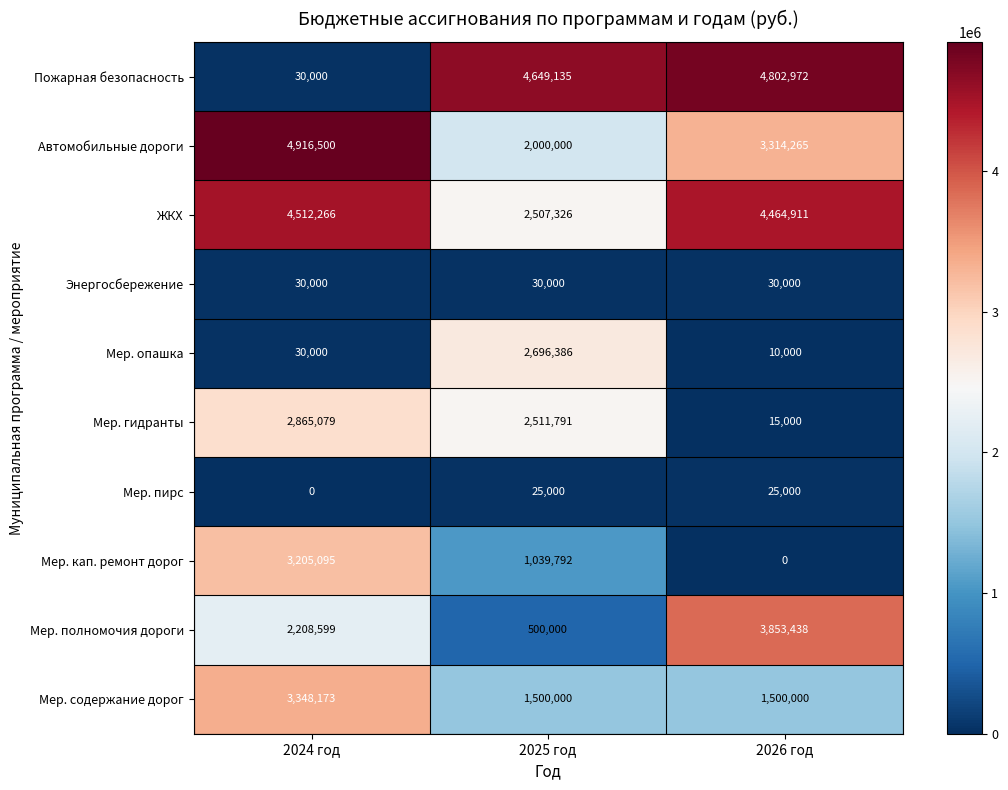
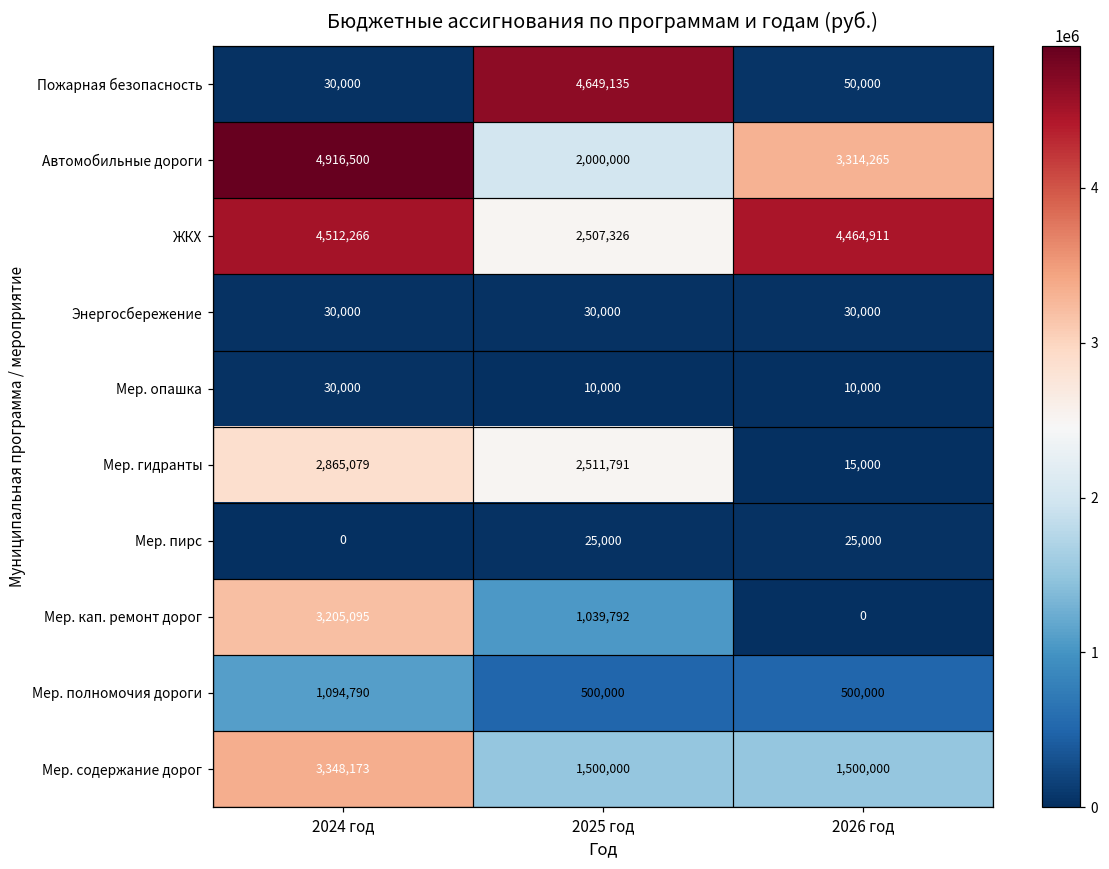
  {
    "Пожарная безопасность": {
      "2024 год": "30,000",
      "2025 год": "4,649,135",
-     "2026 год": "4,802,972"
+     "2026 год": "50,000"
    },
    "Автомобильные дороги": {
      "2024 год": "4,916,500",
      "2025 год": "2,000,000",
      "2026 год": "3,314,265"
    },
    "ЖКХ": {
      "2024 год": "4,512,266",
      "2025 год": "2,507,326",
      "2026 год": "4,464,911"
    },
    "Энергосбережение": {
      "2024 год": "30,000",
      "2025 год": "30,000",
      "2026 год": "30,000"
    },
    "Мер. опашка": {
      "2024 год": "30,000",
-     "2025 год": "2,696,386",
+     "2025 год": "10,000",
      "2026 год": "10,000"
    },
    "Мер. гидранты": {
      "2024 год": "2,865,079",
      "2025 год": "2,511,791",
      "2026 год": "15,000"
    },
    "Мер. пирс": {
      "2024 год": "0",
      "2025 год": "25,000",
      "2026 год": "25,000"
    },
    "Мер. кап. ремонт дорог": {
      "2024 год": "3,205,095",
      "2025 год": "1,039,792",
      "2026 год": "0"
    },
    "Мер. полномочия дороги": {
-     "2024 год": "2,208,599",
+     "2024 год": "1,094,790",
      "2025 год": "500,000",
-     "2026 год": "3,853,438"
+     "2026 год": "500,000"
    },
    "Мер. содержание дорог": {
      "2024 год": "3,348,173",
      "2025 год": "1,500,000",
      "2026 год": "1,500,000"
    }
  }
